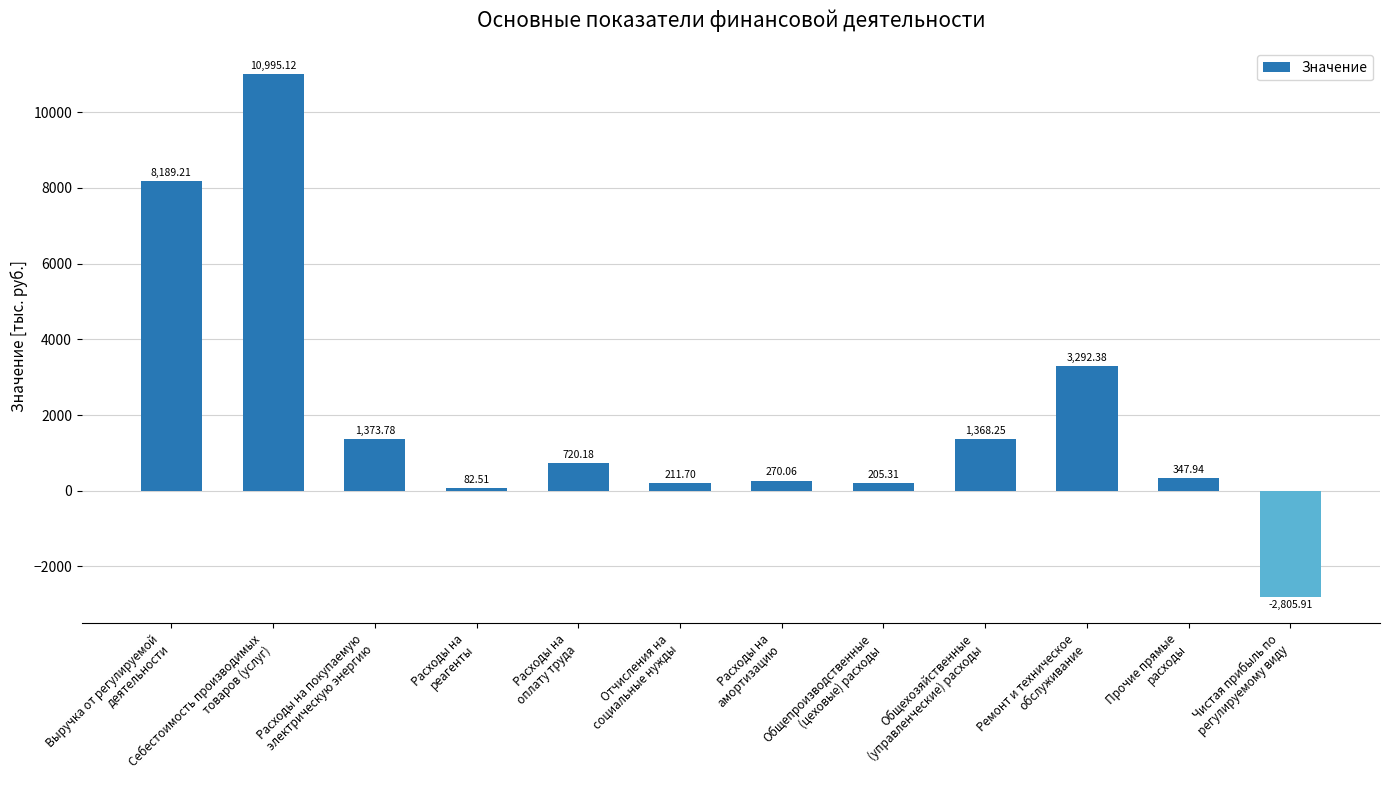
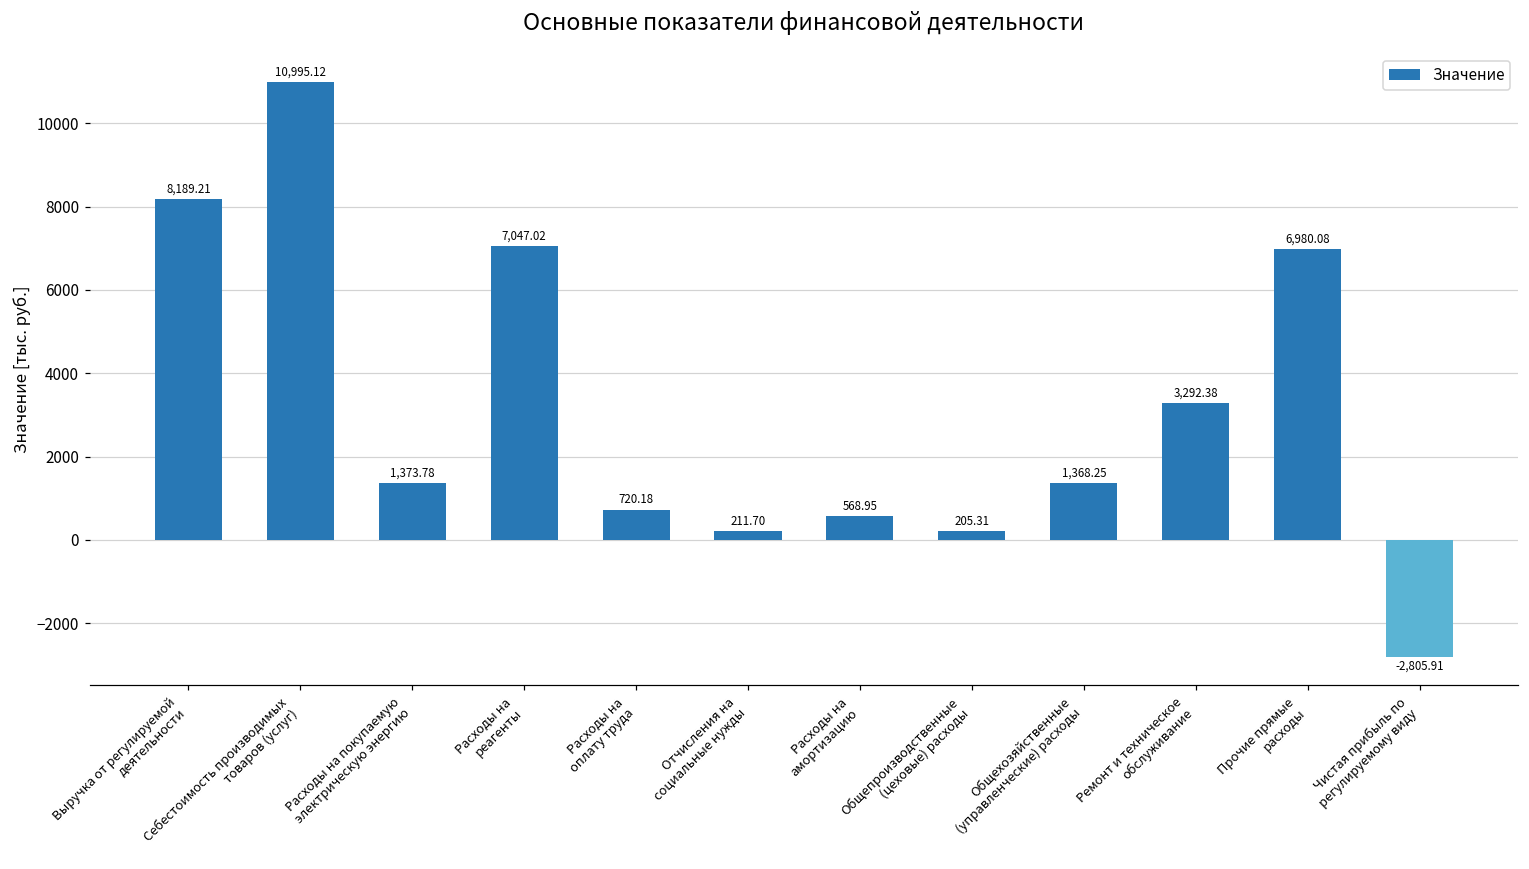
  {
    "Выручка от регулируемой деятельности": "8,189.21",
    "Себестоимость производимых товаров (услуг)": "10,995.12",
    "Расходы на покупаемую электрическую энергию": "1,373.78",
-   "Расходы на реагенты": "82.51",
+   "Расходы на реагенты": "7,047.02",
    "Расходы на оплату труда": "720.18",
    "Отчисления на социальные нужды": "211.70",
-   "Расходы на амортизацию": "270.06",
+   "Расходы на амортизацию": "568.95",
    "Общепроизводственные (цеховые) расходы": "205.31",
    "Общехозяйственные (управленческие) расходы": "1,368.25",
    "Ремонт и техническое обслуживание": "3,292.38",
-   "Прочие прямые расходы": "347.94",
+   "Прочие прямые расходы": "6,980.08",
    "Чистая прибыль по регулируемому виду": "-2,805.91"
  }
